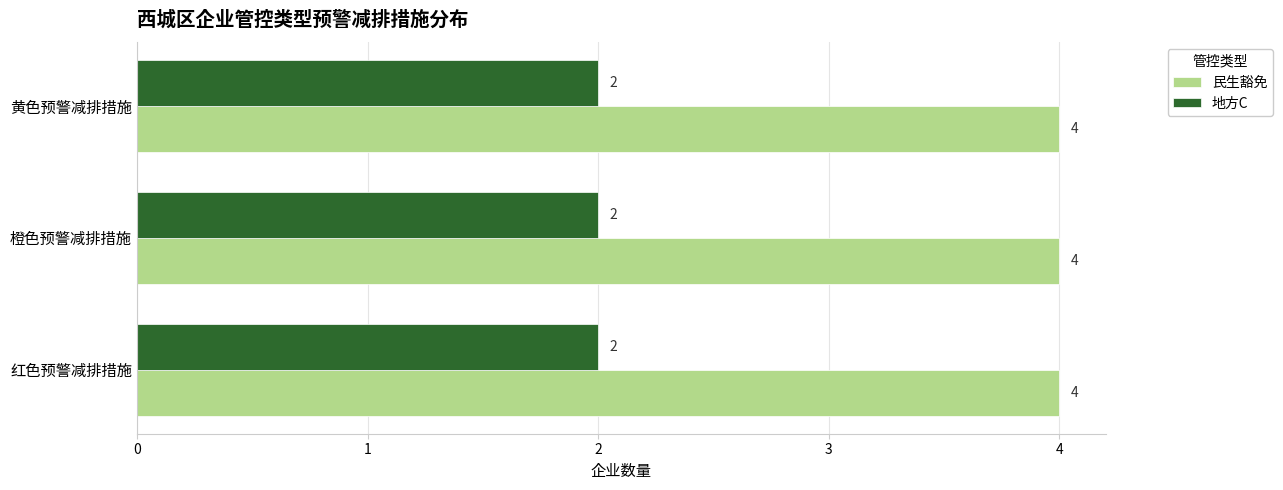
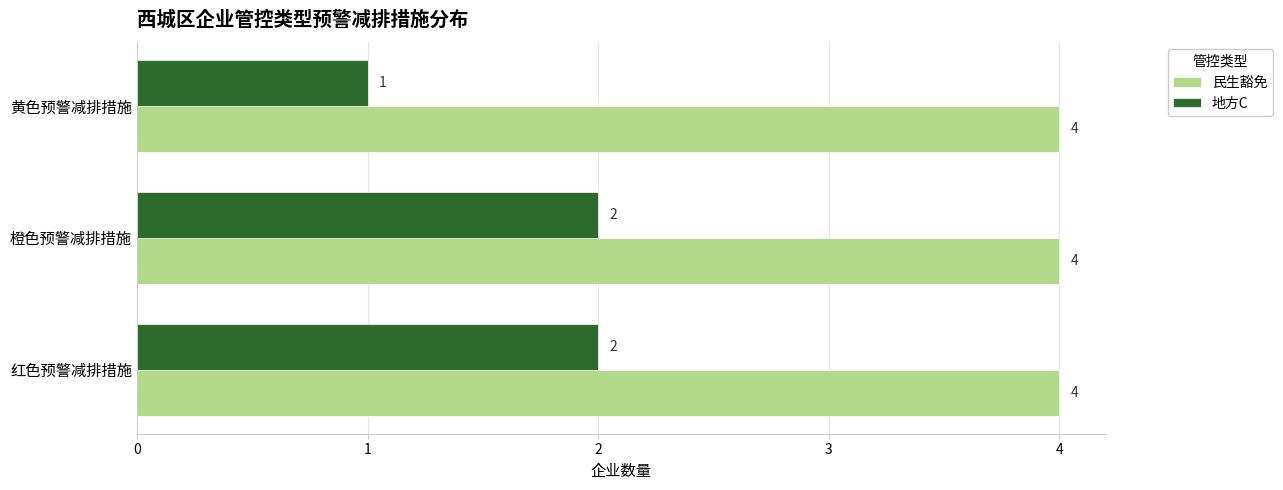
  {
    "民生豁免": {
      "黄色预警减排措施": 4,
      "橙色预警减排措施": 4,
      "红色预警减排措施": 4
    },
    "地方C": {
-     "黄色预警减排措施": 2,
+     "黄色预警减排措施": 1,
      "橙色预警减排措施": 2,
      "红色预警减排措施": 2
    }
  }
